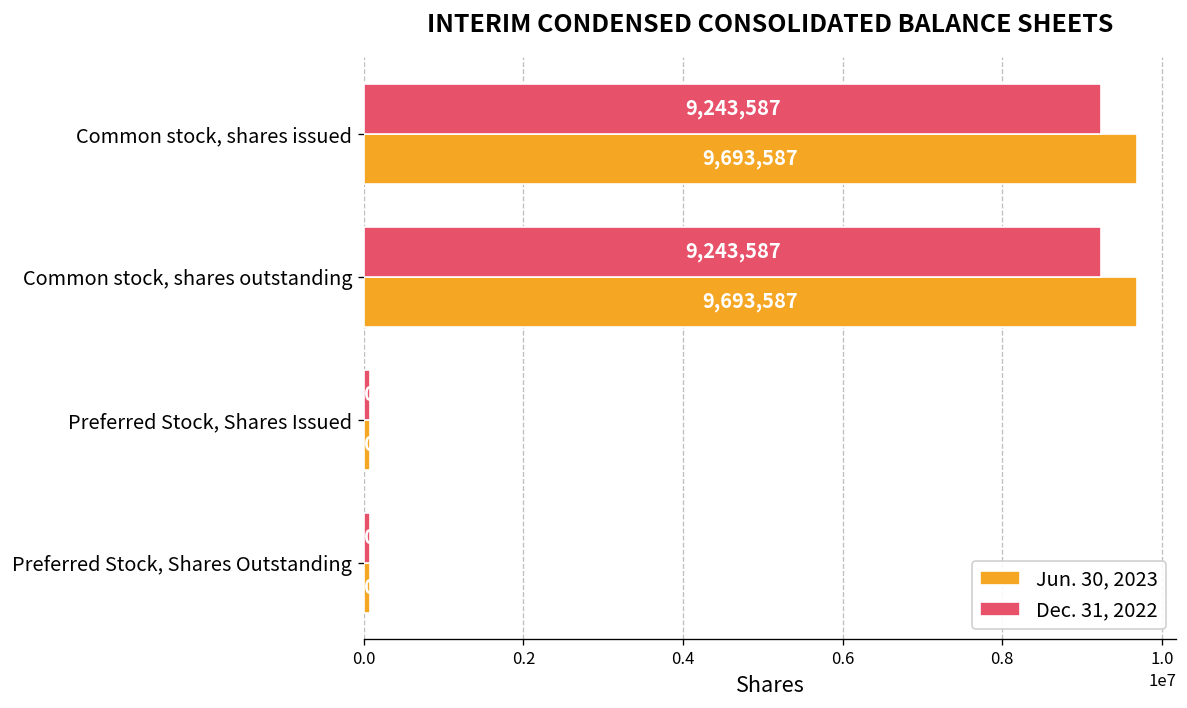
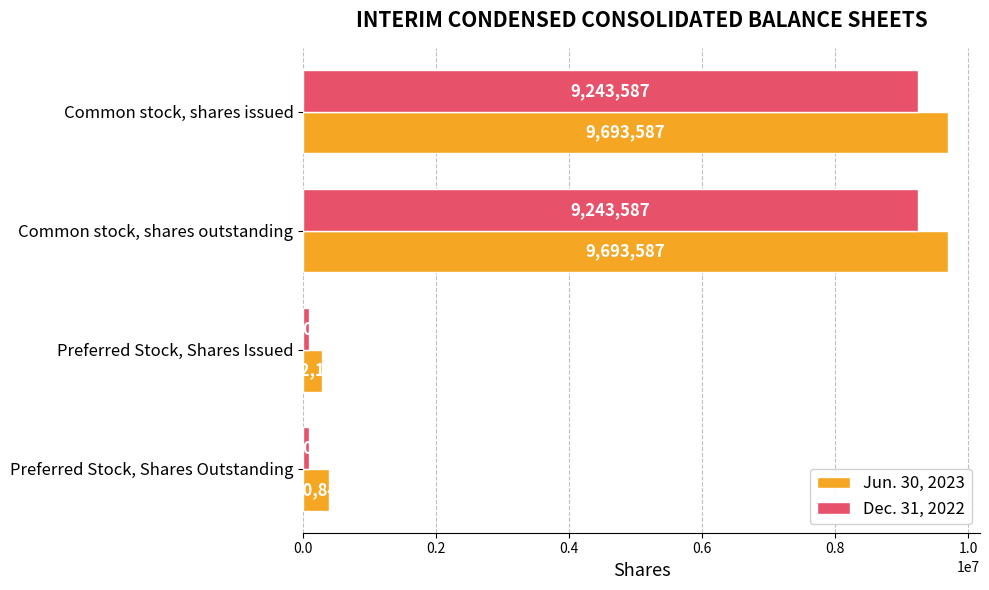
  {
    "Jun. 30, 2023": {
-     "Preferred Stock, Shares Issued": "100000",
-     "Preferred Stock, Shares Outstanding": "100000"
+     "Preferred Stock, Shares Issued": "300000",
+     "Preferred Stock, Shares Outstanding": "400000"
    },
    "Dec. 31, 2022": {
      "Common stock, shares issued": "9,243,587",
      "Common stock, shares outstanding": "9,243,587"
    }
  }
